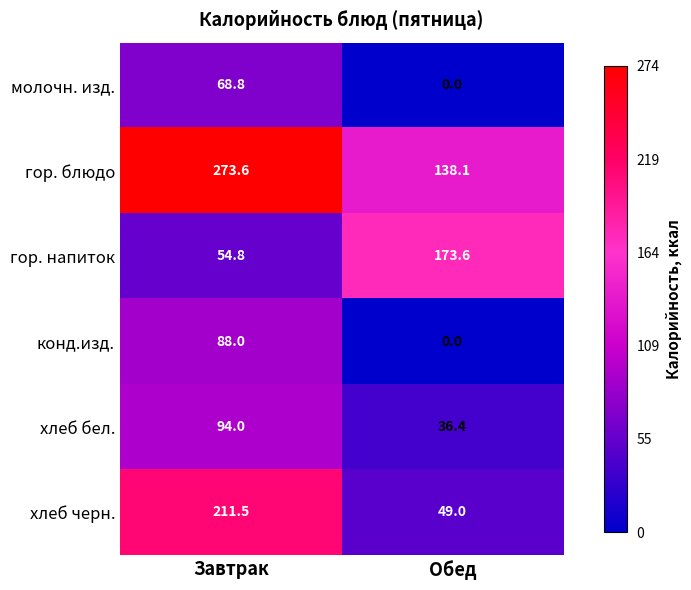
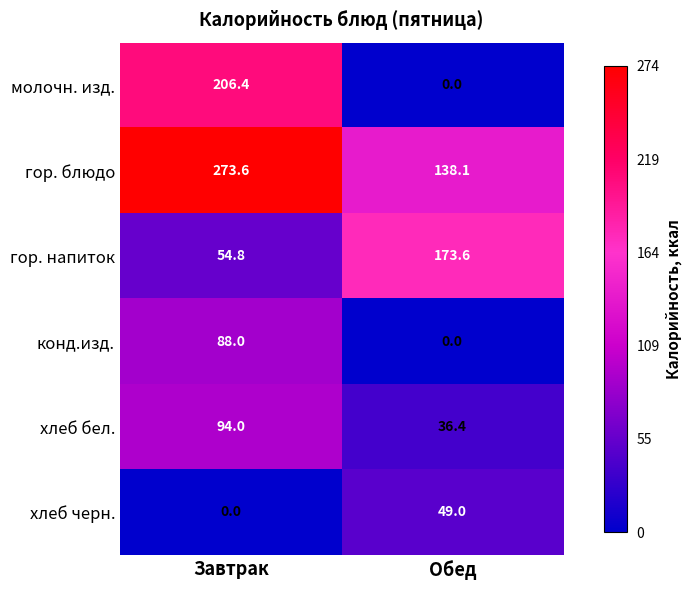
  {
    "молочн. изд.": {
-     "Завтрак": 68.8,
+     "Завтрак": 206.4,
      "Обед": 0.0
    },
    "гор. блюдо": {
      "Завтрак": 273.6,
      "Обед": 138.1
    },
    "гор. напиток": {
      "Завтрак": 54.8,
      "Обед": 173.6
    },
    "конд.изд.": {
      "Завтрак": 88.0,
      "Обед": 0.0
    },
    "хлеб бел.": {
      "Завтрак": 94.0,
      "Обед": 36.4
    },
    "хлеб черн.": {
-     "Завтрак": 211.5,
+     "Завтрак": 0.0,
      "Обед": 49.0
    }
  }
